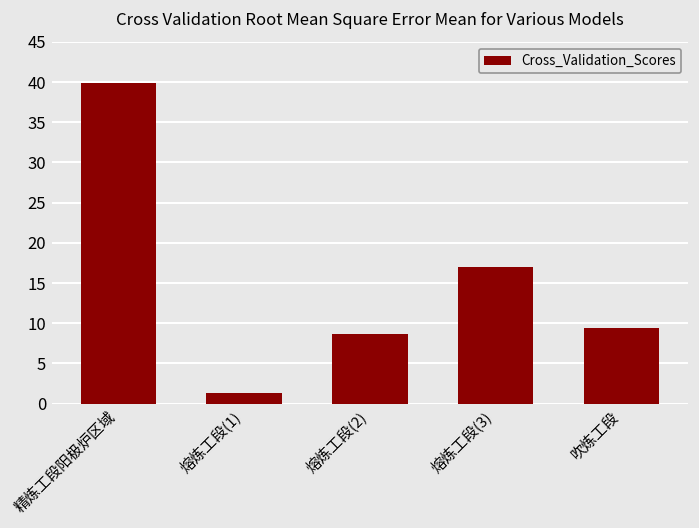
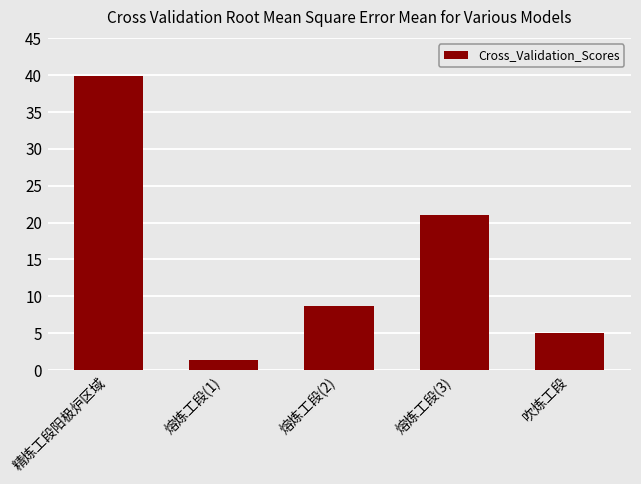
  {
    "精炼工段阳极炉区域": 40,
    "熔炼工段(1)": 1,
    "熔炼工段(2)": 9,
-   "熔炼工段(3)": 17,
-   "吹炼工段": 9
+   "熔炼工段(3)": 21,
+   "吹炼工段": 5
  }
